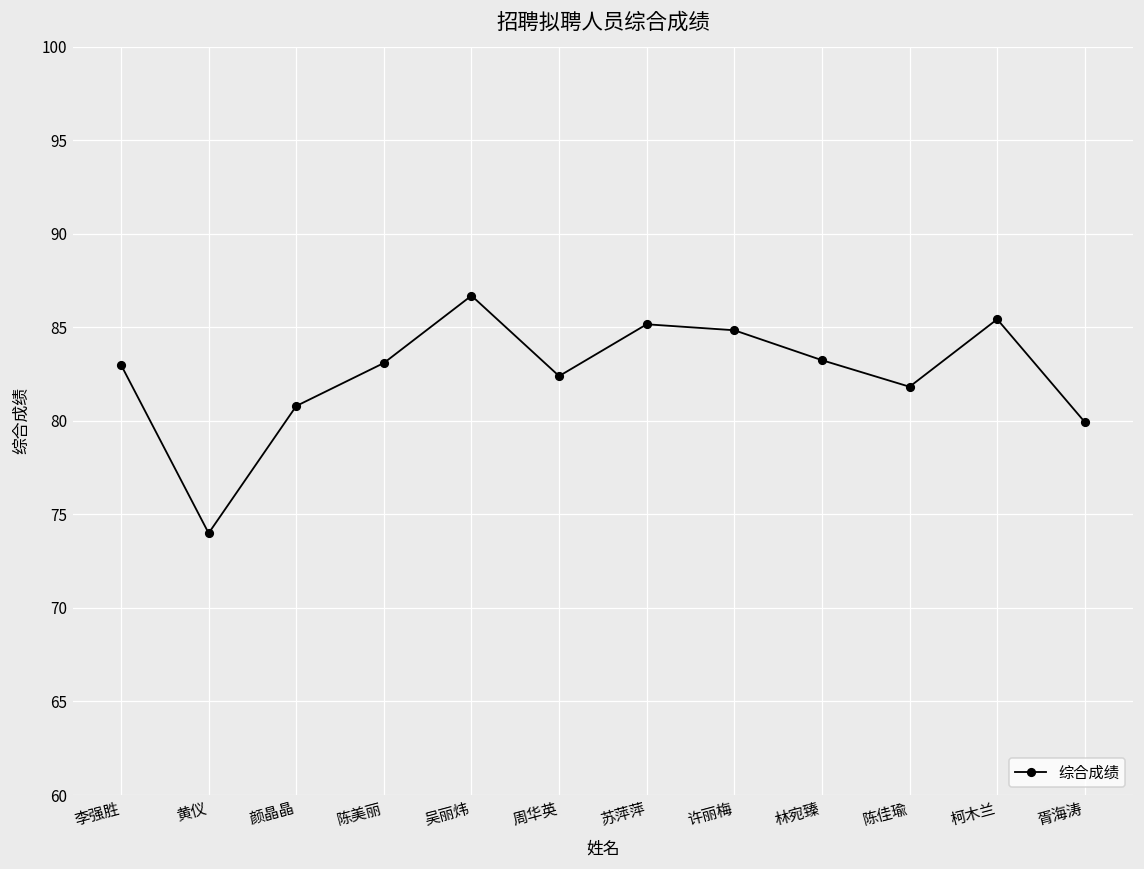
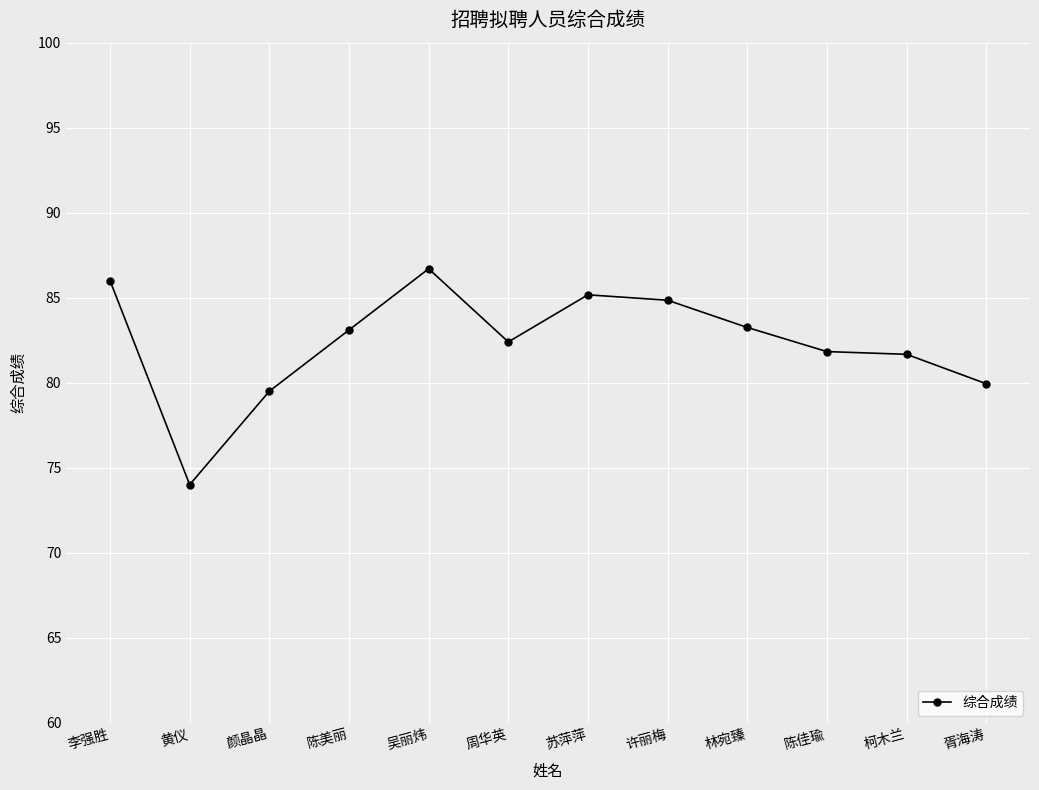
  {
-   "李强胜": 83,
+   "李强胜": 86,
    "黄仪": 74.0,
-   "颜晶晶": 80.8,
+   "颜晶晶": 79.5,
    "陈美丽": 83.1,
    "吴丽炜": 86.7,
    "周华英": 82.4,
    "苏萍萍": 85.2,
    "许丽梅": 84.9,
    "林宛臻": 83.3,
    "陈佳瑜": 81.8,
-   "柯木兰": 85.4,
+   "柯木兰": 81.7,
    "胥海涛": 79.9
  }
